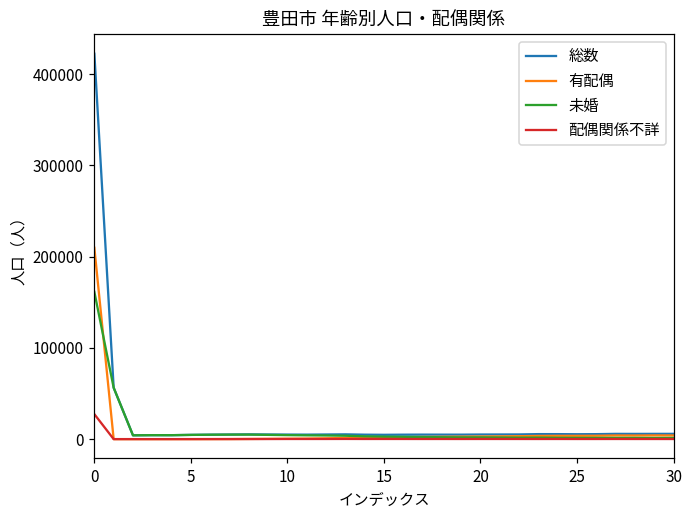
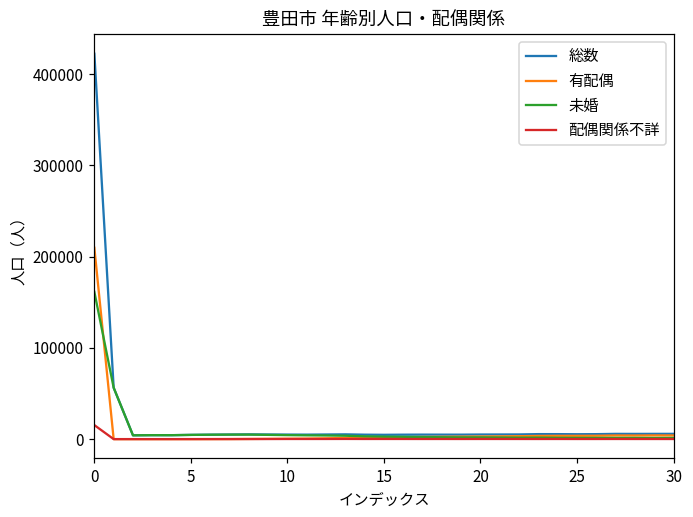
  {
    "総数": {
      "0": 420000
    },
    "有配偶": {
      "0": 210000
    },
    "未婚": {
      "0": 160000
    },
    "配偶関係不詳": {
-     "0": 30000
+     "0": 20000
    }
  }
